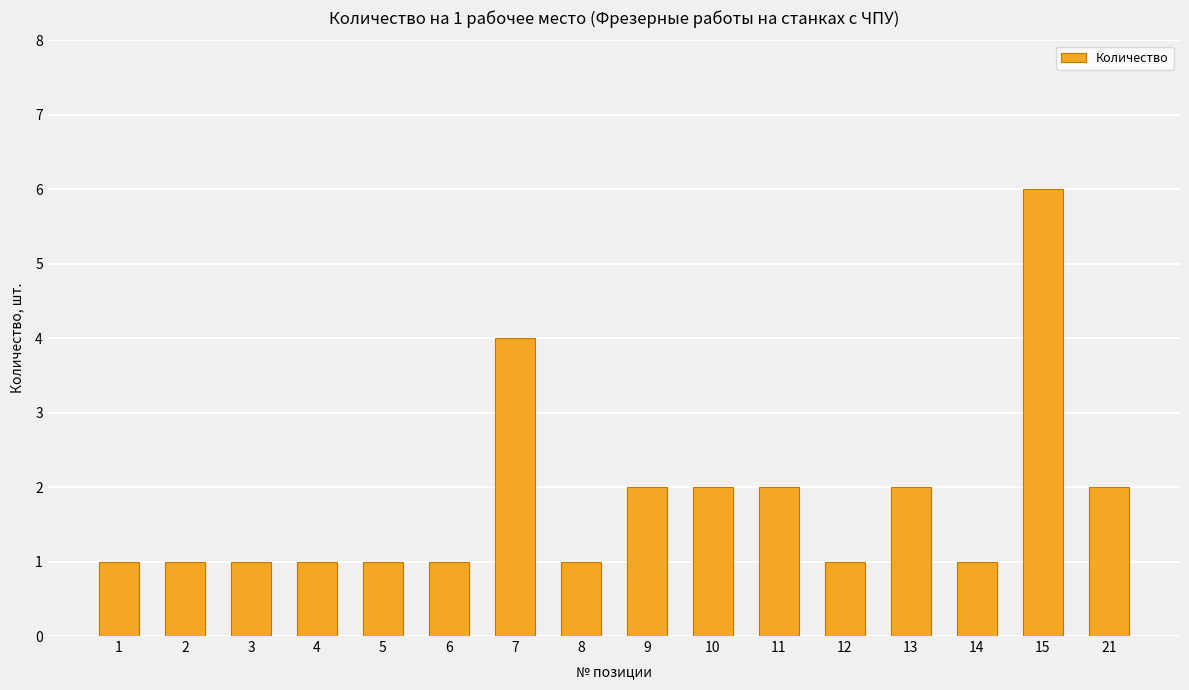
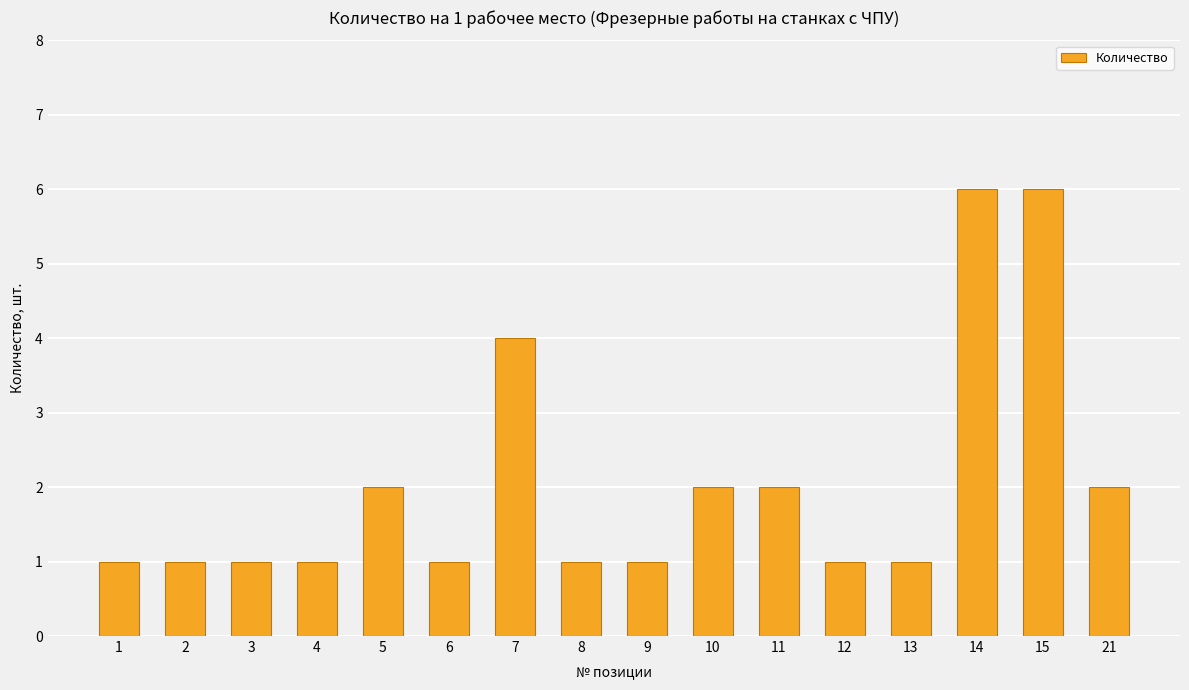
  {
    "1": 1,
    "2": 1,
    "3": 1,
    "4": 1,
-   "5": 1,
+   "5": 2,
    "6": 1,
    "7": 4,
    "8": 1,
-   "9": 2,
+   "9": 1,
    "10": 2,
    "11": 2,
    "12": 1,
-   "13": 2,
-   "14": 1,
+   "13": 1,
+   "14": 6,
    "15": 6,
    "21": 2
  }
